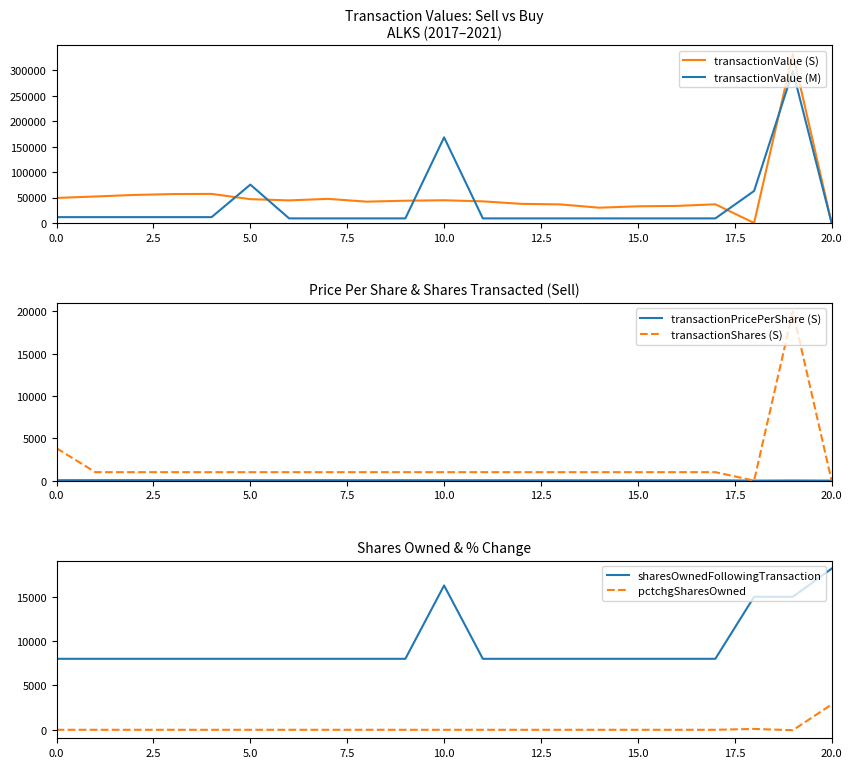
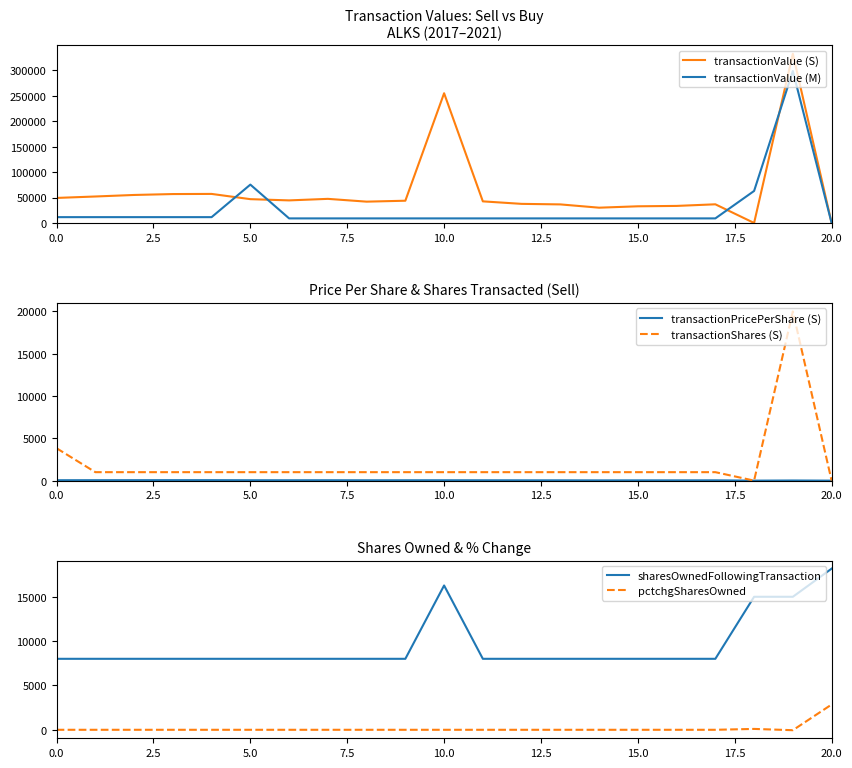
  {
    "Transaction Values: Sell vs Buy ALKS (2017–2021)": {
      "transactionValue (S)": {
        "0.0": 50000,
        "5.0": 50000,
-       "10.0": 40000,
+       "10.0": 250000,
        "15.0": 30000
      },
      "transactionValue (M)": {
        "0.0": 10000,
        "5.0": 80000,
-       "10.0": 170000,
+       "10.0": 10000,
        "15.0": 10000
      }
    },
    "Price Per Share & Shares Transacted (Sell)": {
      "transactionPricePerShare (S)": {
        "0.0": 0,
        "5.0": 0,
        "10.0": 0,
        "15.0": 0
      },
      "transactionShares (S)": {
        "0.0": 4000,
        "5.0": 1000,
        "10.0": 1000,
        "15.0": 1000
      }
    },
    "Shares Owned & % Change": {
      "sharesOwnedFollowingTransaction": {
        "0.0": 8000,
        "5.0": 8000,
        "10.0": 16000,
        "15.0": 8000,
        "20.0": 18000
      },
      "pctchgSharesOwned": {
        "0.0": 0,
        "5.0": 0,
        "10.0": 0,
        "15.0": 0,
        "20.0": 3000
      }
    }
  }
